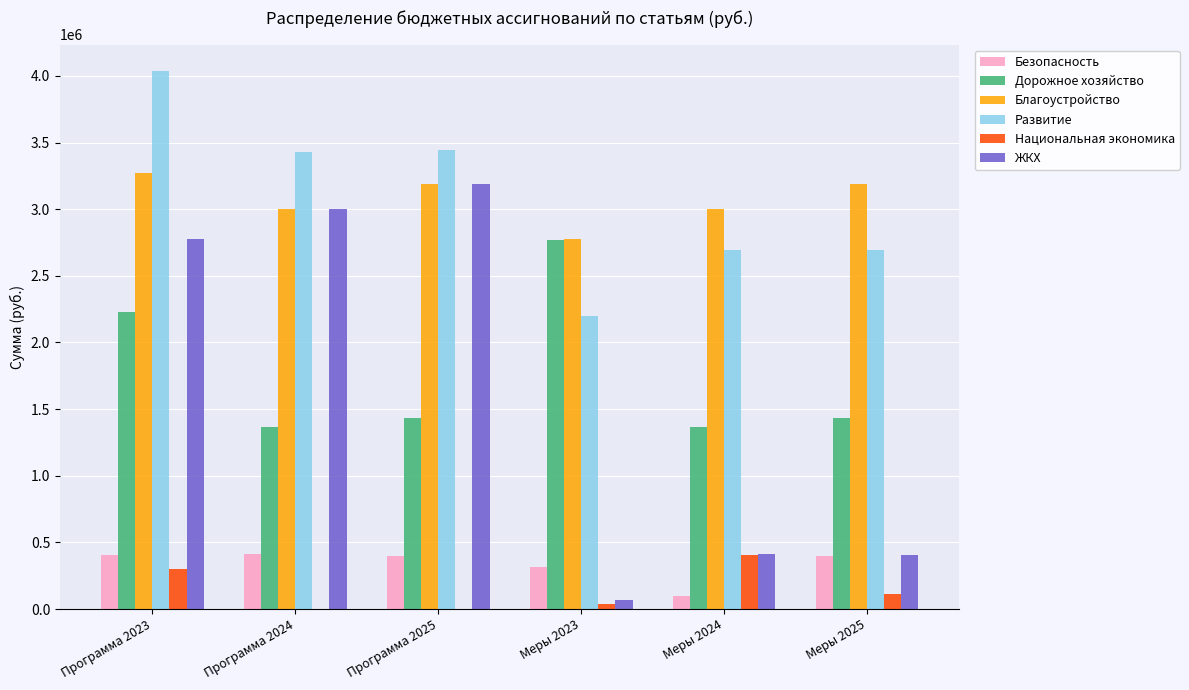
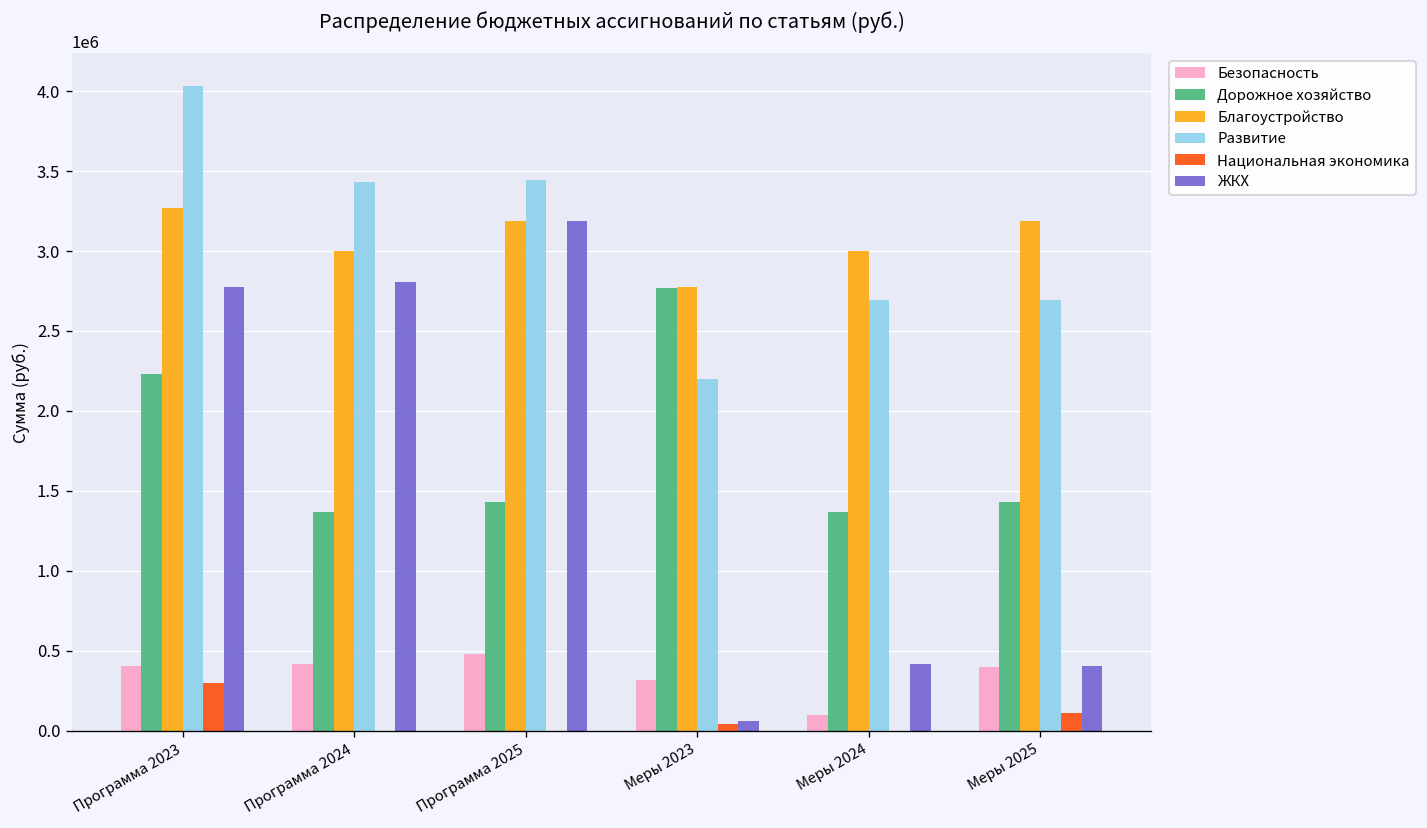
  {
    "Безопасность": {
      "Программа 2023": 400000,
      "Программа 2024": 420000,
-     "Программа 2025": 400000,
+     "Программа 2025": 480000,
      "Меры 2023": 320000,
      "Меры 2024": 100000,
      "Меры 2025": 400000
    },
    "Дорожное хозяйство": {
      "Программа 2023": 2230000,
      "Программа 2024": 1370000,
      "Программа 2025": 1430000,
      "Меры 2023": 2770000,
      "Меры 2024": 1370000,
      "Меры 2025": 1430000
    },
    "Благоустройство": {
      "Программа 2023": 3270000,
      "Программа 2024": 3000000,
      "Программа 2025": 3190000,
      "Меры 2023": 2770000,
      "Меры 2024": 3000000,
      "Меры 2025": 3190000
    },
    "Развитие": {
      "Программа 2023": 4030000,
      "Программа 2024": 3430000,
      "Программа 2025": 3440000,
      "Меры 2023": 2200000,
      "Меры 2024": 2690000,
      "Меры 2025": 2690000
    },
    "Национальная экономика": {
      "Программа 2023": 300000,
      "Программа 2024": 0,
      "Программа 2025": 0,
      "Меры 2023": 40000,
-     "Меры 2024": 410000,
+     "Меры 2024": 0,
      "Меры 2025": 110000
    },
    "ЖКХ": {
      "Программа 2023": 2770000,
-     "Программа 2024": 3000000,
+     "Программа 2024": 2810000,
      "Программа 2025": 3190000,
      "Меры 2023": 60000,
      "Меры 2024": 420000,
      "Меры 2025": 400000
    }
  }
